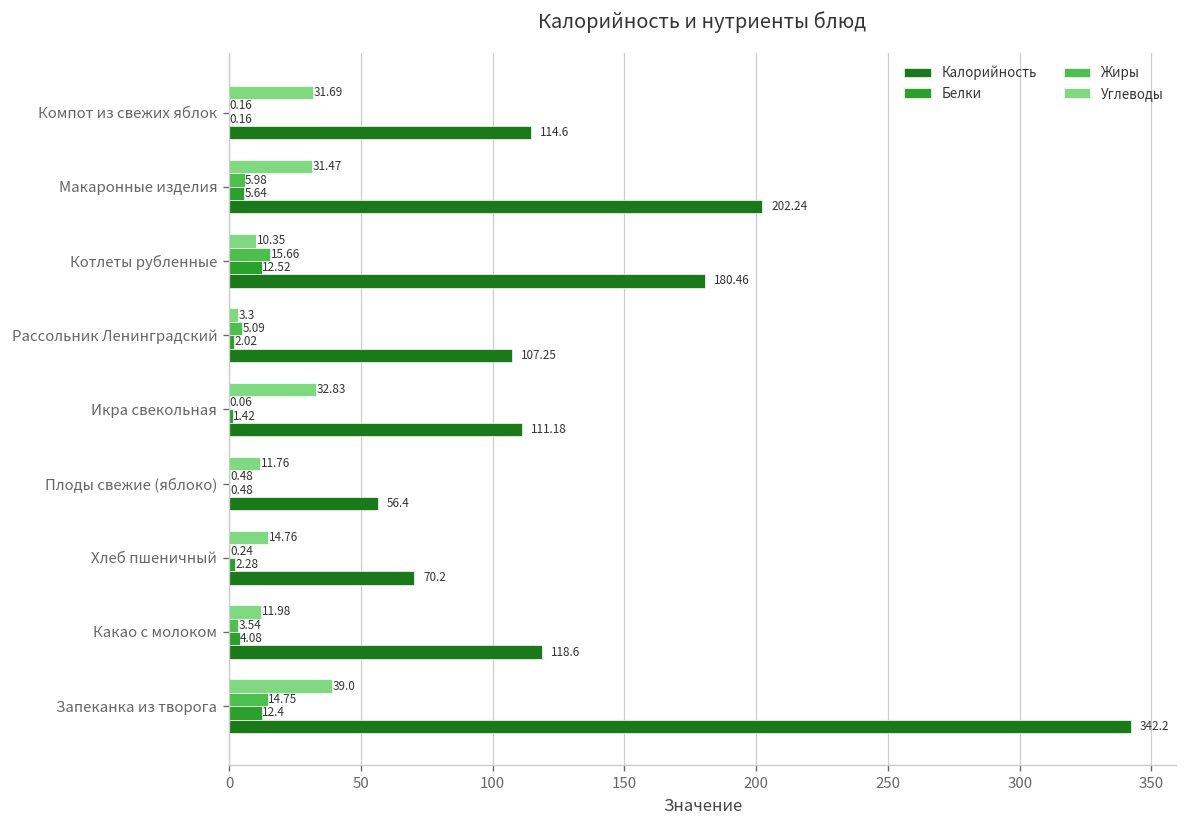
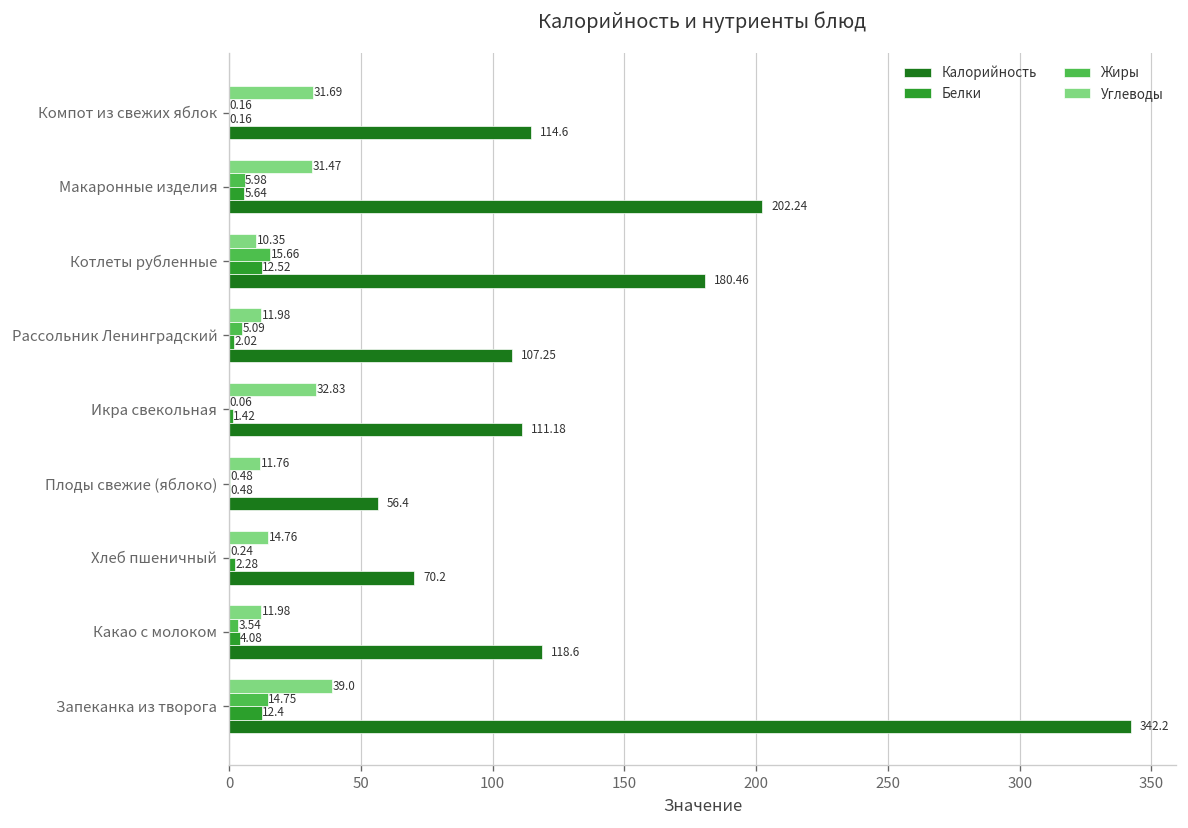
  {
    "Углеводы": {
      "Компот из свежих яблок": 31.69,
      "Макаронные изделия": 31.47,
      "Котлеты рубленные": 10.35,
-     "Рассольник Ленинградский": 3.3,
+     "Рассольник Ленинградский": 11.98,
      "Икра свекольная": 32.83,
      "Плоды свежие (яблоко)": 11.76,
      "Хлеб пшеничный": 14.76,
      "Какао с молоком": 11.98,
      "Запеканка из творога": 39.0
    }
  }
